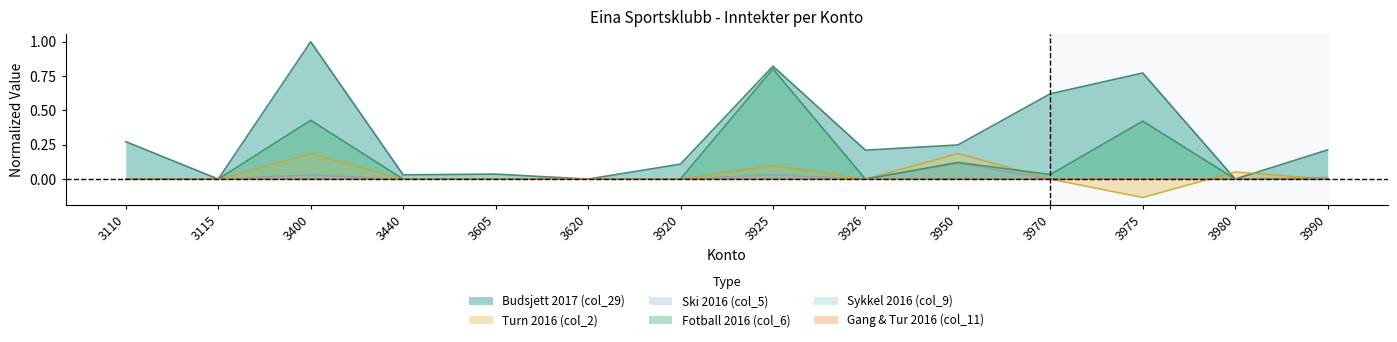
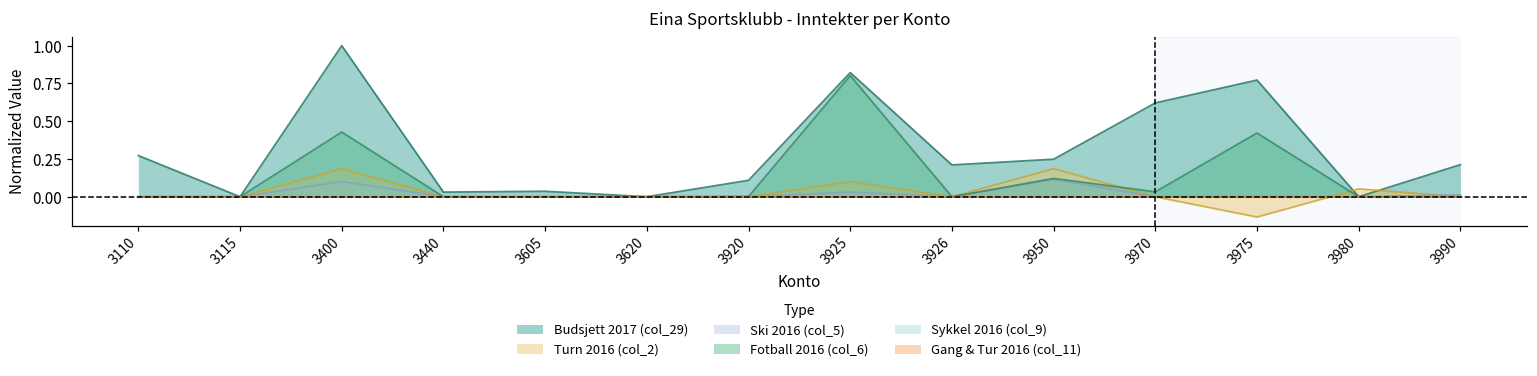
  {
    "Ski 2016 (col_5)": {
-     "3400": 0.03,
+     "3400": 0.10,
      "3925": 0.03
    }
  }
